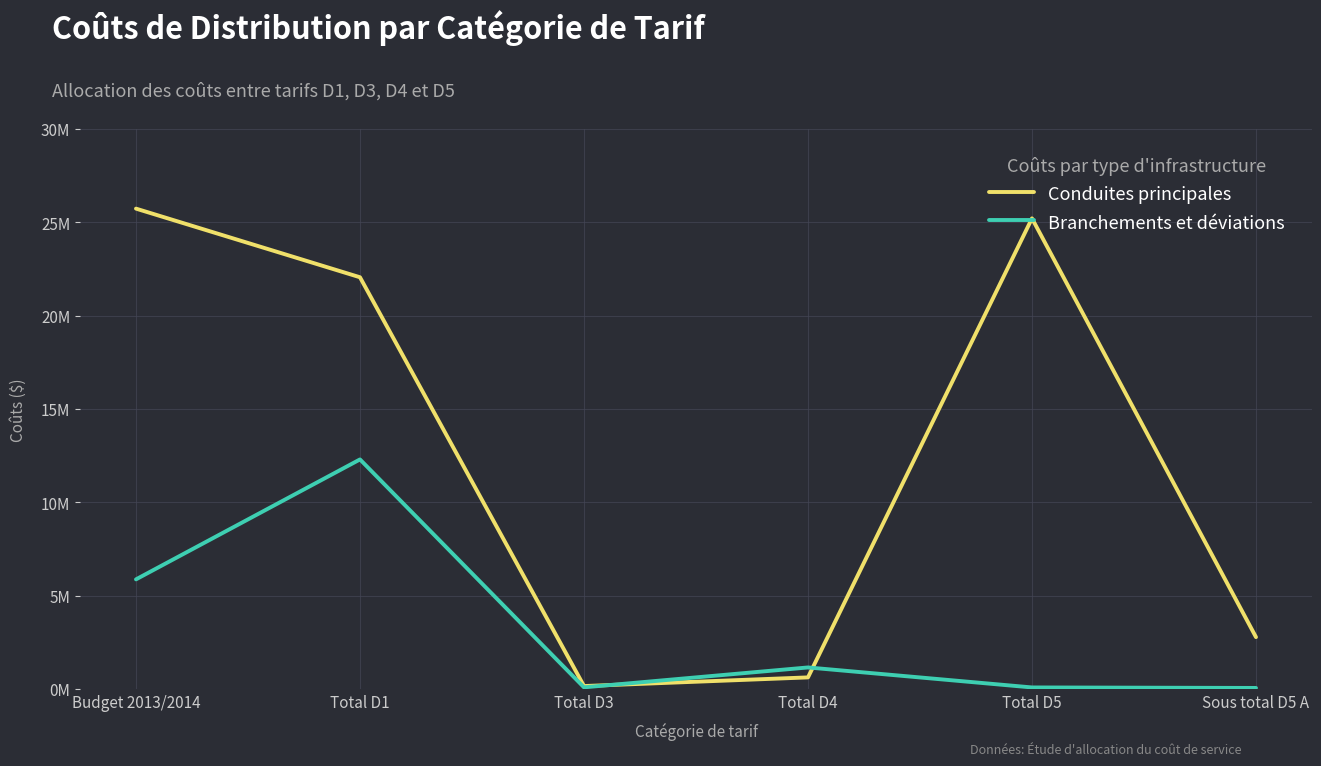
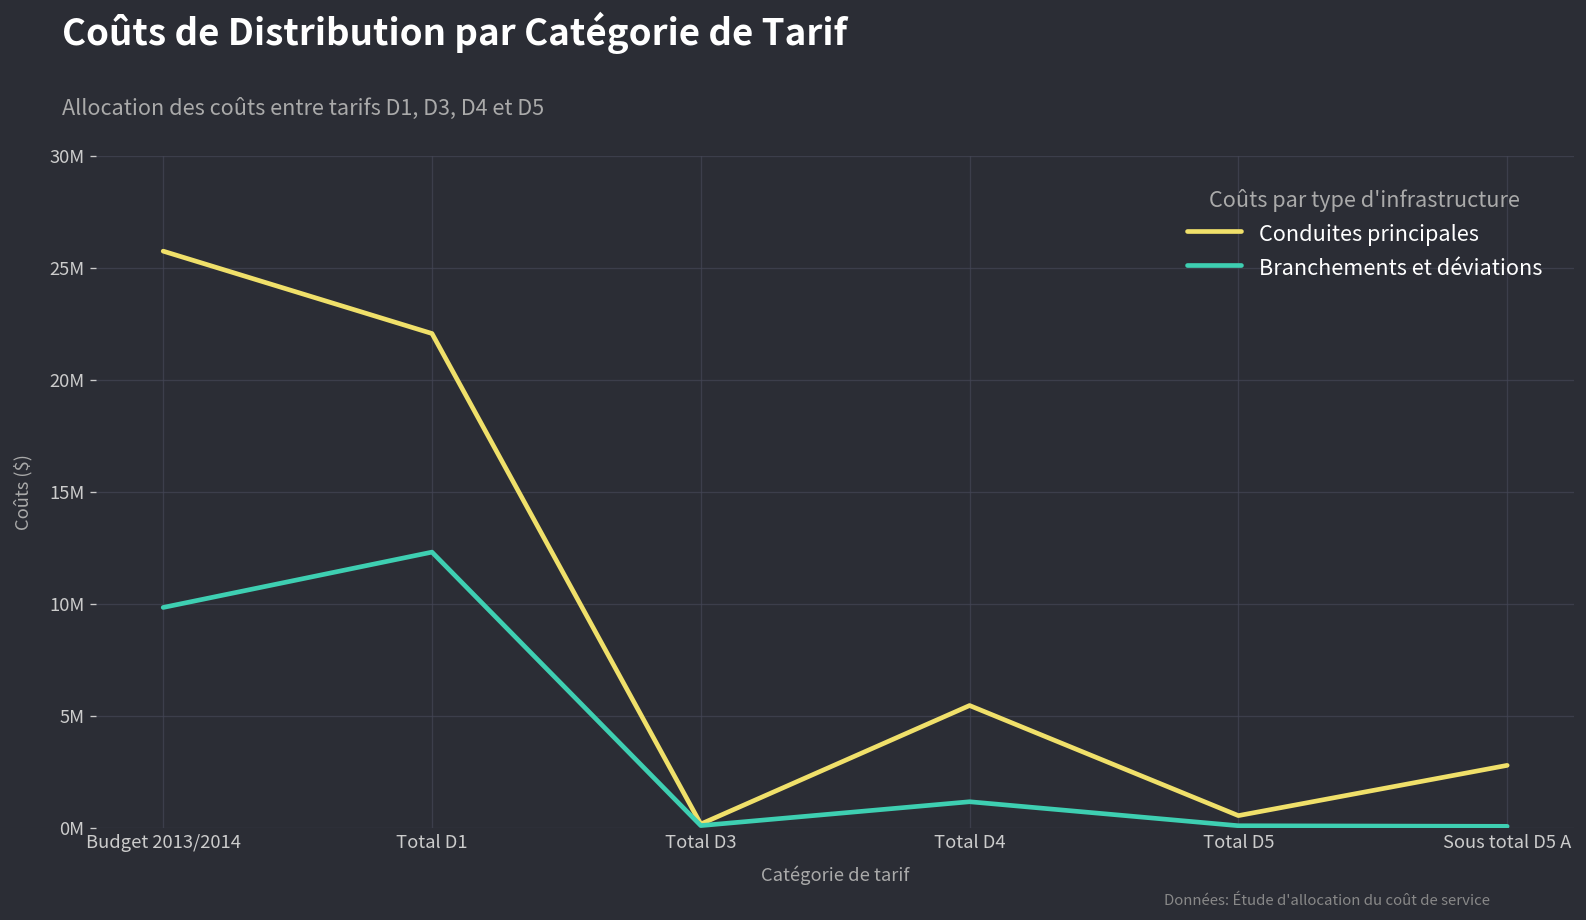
  {
    "Conduites principales": {
      "Budget 2013/2014": 25700000,
      "Total D1": 22100000,
-     "Total D4": 600000,
-     "Total D5": 25200000,
+     "Total D4": 5400000,
+     "Total D5": 500000,
      "Sous total D5 A": 2800000
    },
    "Branchements et déviations": {
-     "Budget 2013/2014": 5900000,
+     "Budget 2013/2014": 9800000,
      "Total D1": 12300000,
      "Total D4": 1200000,
      "Total D5": 100000,
      "Sous total D5 A": 100000
    }
  }
